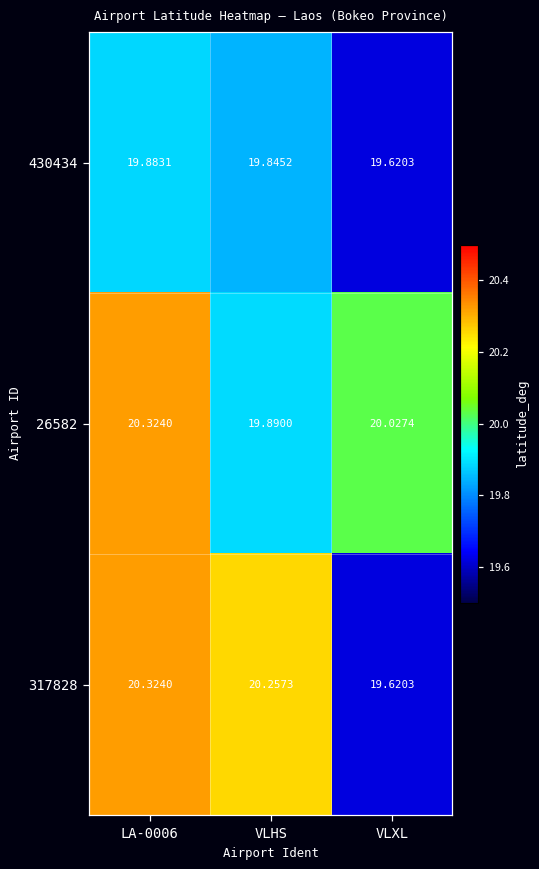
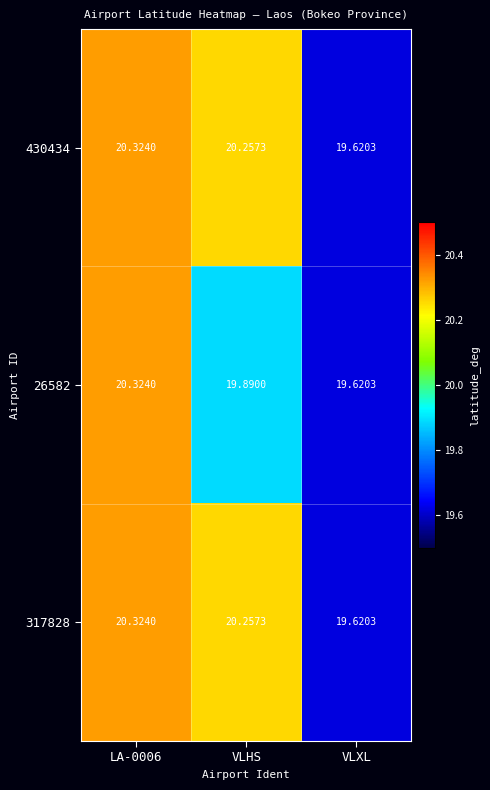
  {
    "430434": {
-     "LA-0006": 19.8831,
-     "VLHS": 19.8452,
+     "LA-0006": 20.3240,
+     "VLHS": 20.2573,
      "VLXL": 19.6203
    },
    "26582": {
      "LA-0006": 20.3240,
      "VLHS": 19.8900,
-     "VLXL": 20.0274
+     "VLXL": 19.6203
    },
    "317828": {
      "LA-0006": 20.3240,
      "VLHS": 20.2573,
      "VLXL": 19.6203
    }
  }
